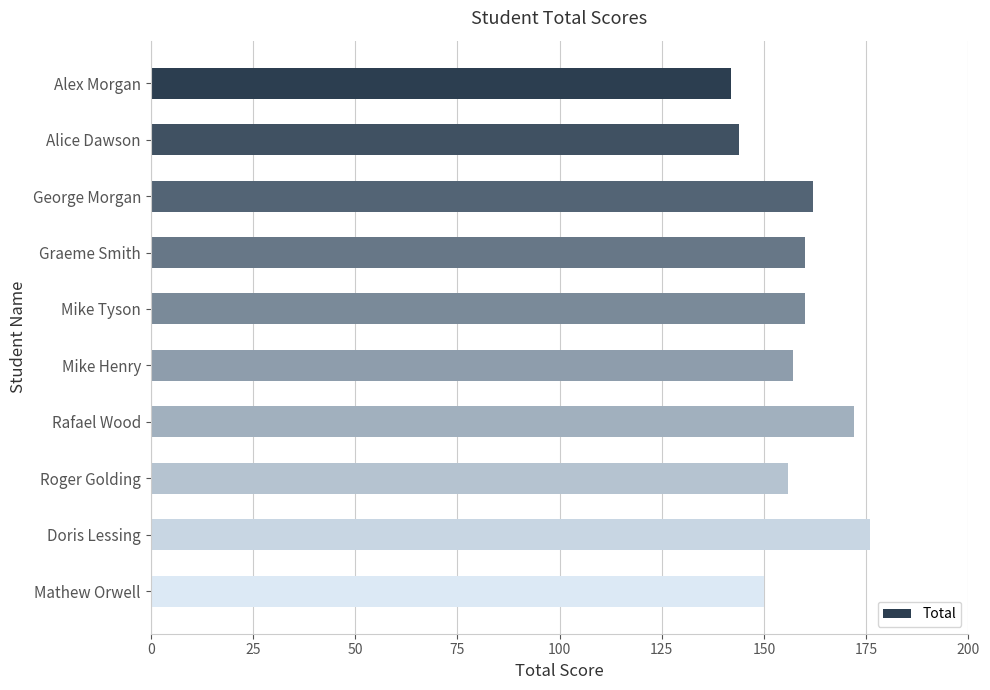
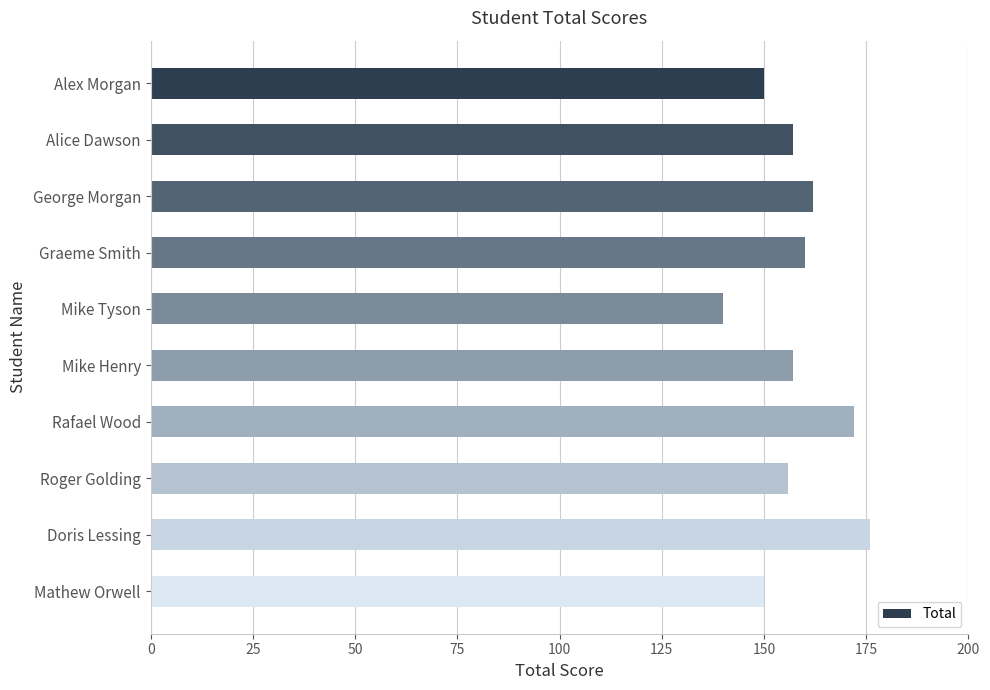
  {
-   "Alex Morgan": 142,
-   "Alice Dawson": 144,
+   "Alex Morgan": 150,
+   "Alice Dawson": 157,
    "George Morgan": 162,
    "Graeme Smith": 160,
-   "Mike Tyson": 160,
+   "Mike Tyson": 140,
    "Mike Henry": 157,
    "Rafael Wood": 172,
    "Roger Golding": 156,
    "Doris Lessing": 176,
    "Mathew Orwell": 150
  }
